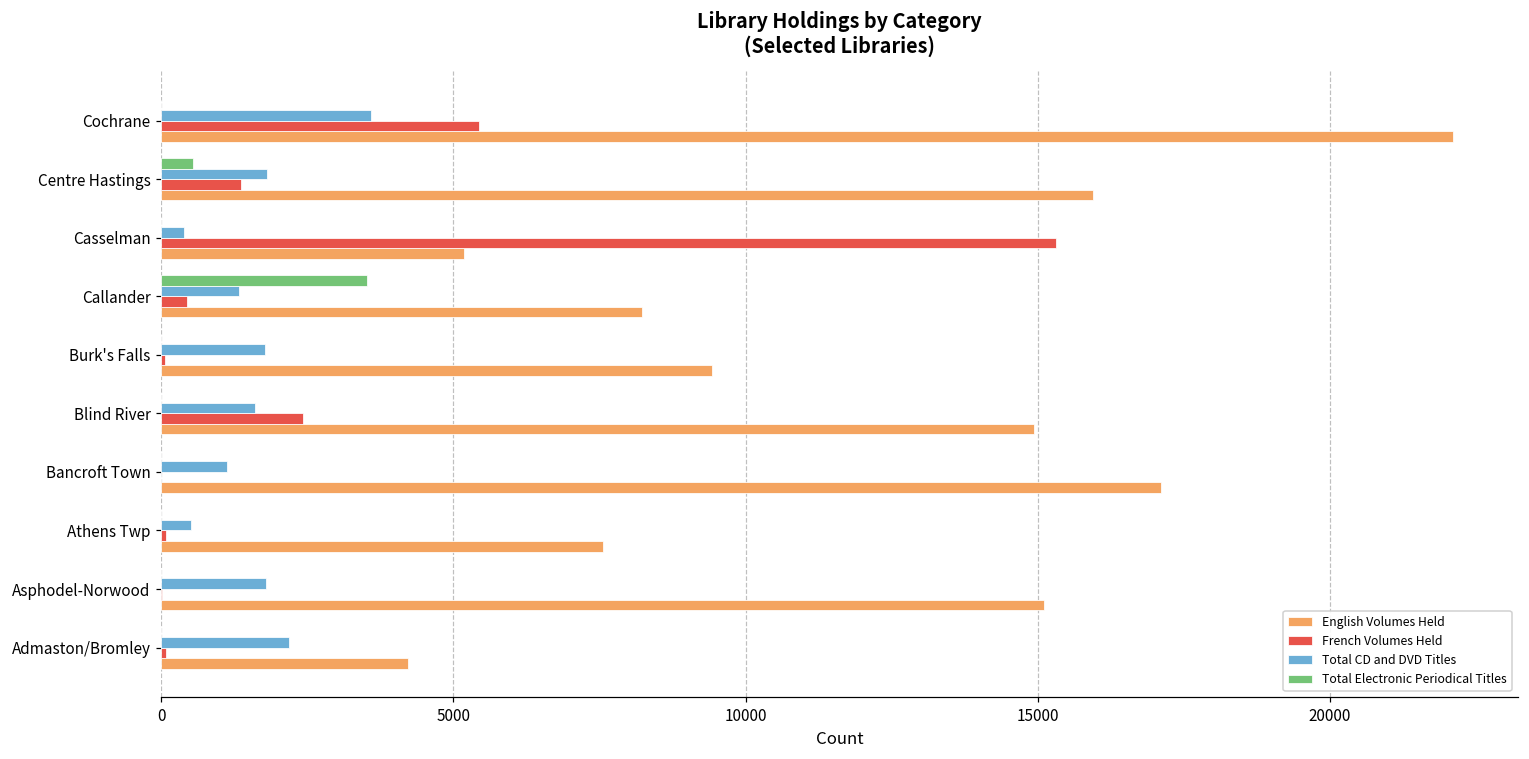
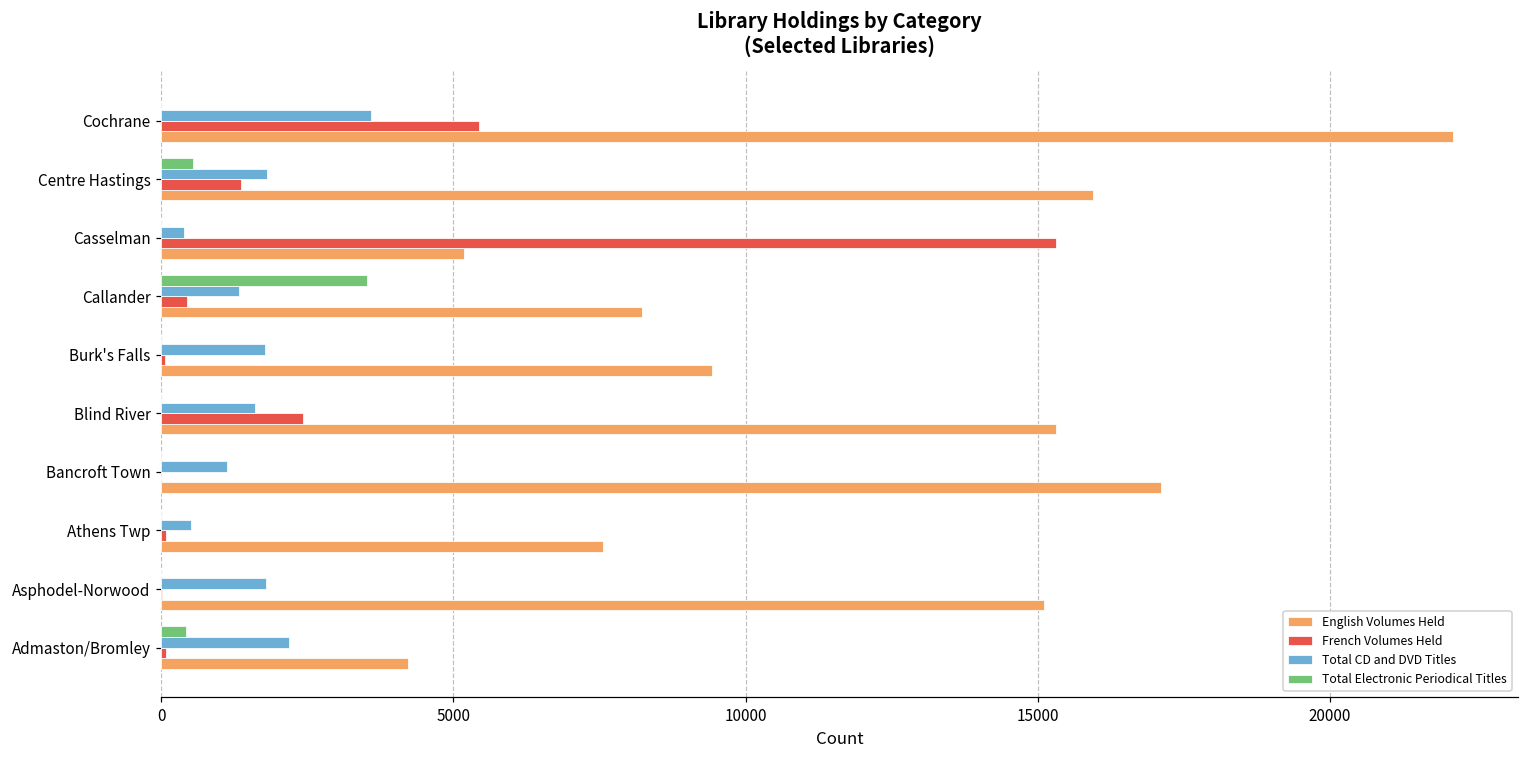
  {
    "English Volumes Held": {
      "Cochrane": 22100,
      "Centre Hastings": 15900,
      "Casselman": 5200,
      "Callander": 8200,
      "Burk's Falls": 9400,
-     "Blind River": 14900,
+     "Blind River": 15300,
      "Bancroft Town": 17100,
      "Athens Twp": 7600,
      "Asphodel-Norwood": 15100,
      "Admaston/Bromley": 4200
    },
    "French Volumes Held": {
      "Cochrane": 5400,
      "Centre Hastings": 1400,
      "Casselman": 15300,
      "Callander": 400,
      "Burk's Falls": 100,
      "Blind River": 2400,
      "Bancroft Town": 0,
      "Athens Twp": 100,
      "Admaston/Bromley": 100
    },
    "Total CD and DVD Titles": {
      "Cochrane": 3600,
      "Centre Hastings": 1800,
      "Casselman": 400,
      "Callander": 1300,
      "Burk's Falls": 1800,
      "Blind River": 1600,
      "Bancroft Town": 1100,
      "Athens Twp": 500,
      "Asphodel-Norwood": 1800,
      "Admaston/Bromley": 2200
    },
    "Total Electronic Periodical Titles": {
      "Cochrane": 0,
      "Centre Hastings": 500,
      "Casselman": 0,
      "Callander": 3500,
      "Burk's Falls": 0,
      "Blind River": 0,
      "Bancroft Town": 0,
      "Athens Twp": 0,
      "Asphodel-Norwood": 0,
-     "Admaston/Bromley": 0
+     "Admaston/Bromley": 400
    }
  }
